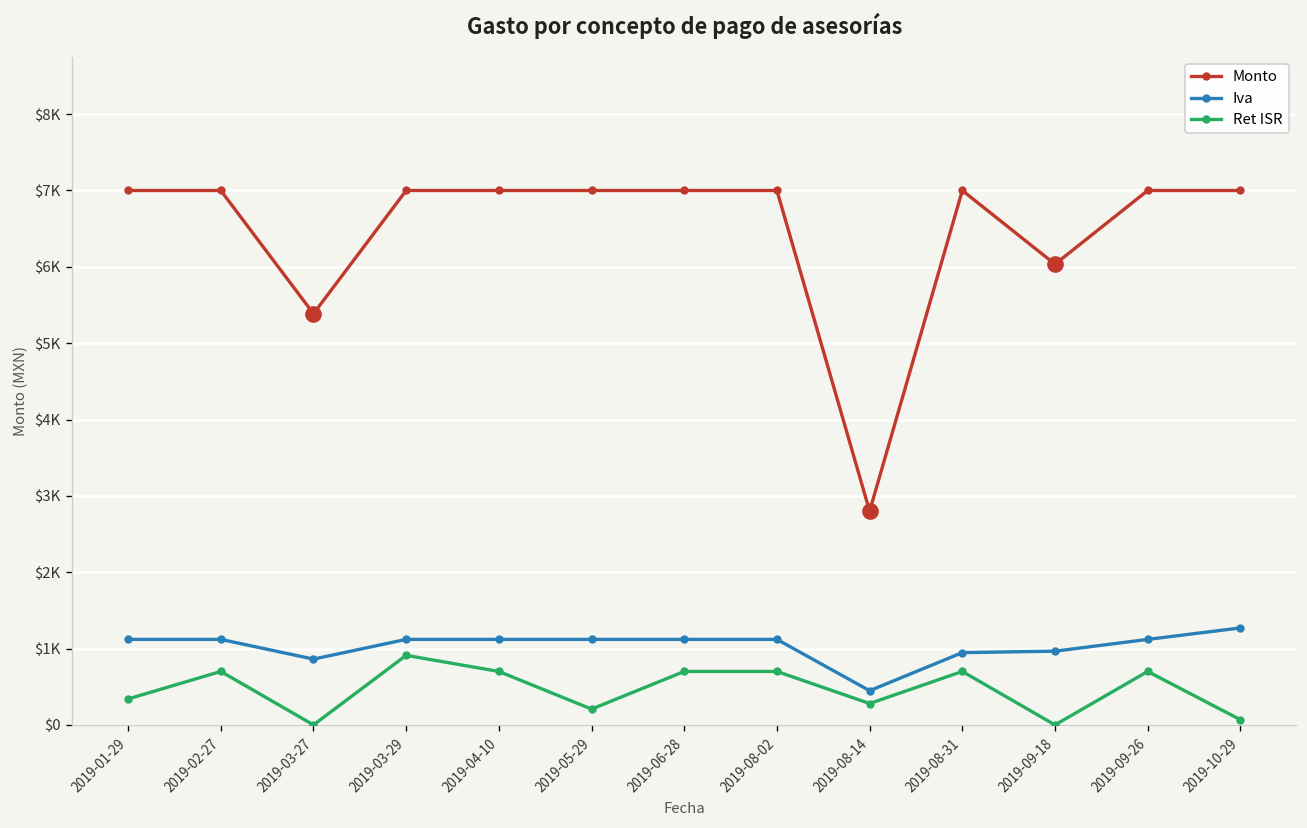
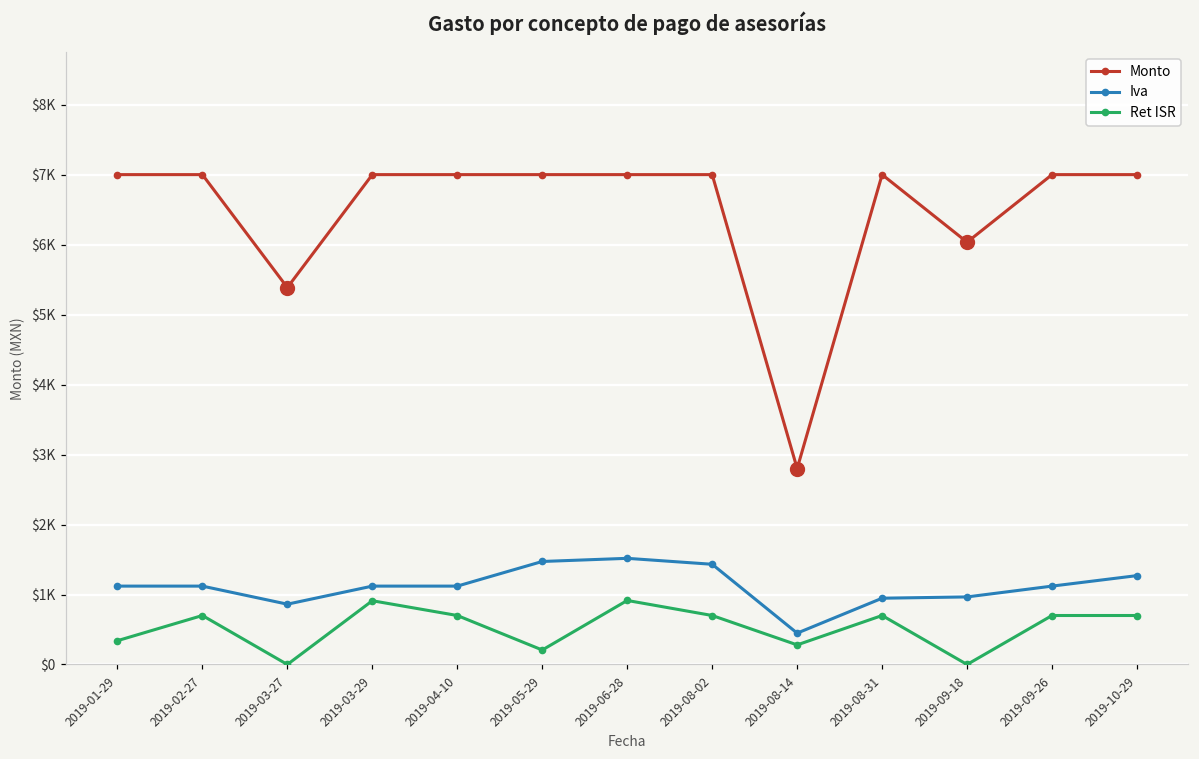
  {
    "Iva": {
      "2019-01-29": "$1100",
      "2019-02-27": "$1100",
      "2019-03-27": "$900",
      "2019-03-29": "$1100",
      "2019-04-10": "$1100",
-     "2019-05-29": "$1100",
-     "2019-06-28": "$1100",
-     "2019-08-02": "$1100",
+     "2019-05-29": "$1500",
+     "2019-06-28": "$1500",
+     "2019-08-02": "$1400",
      "2019-08-14": "$400",
      "2019-08-31": "$900",
      "2019-09-18": "$1000",
      "2019-09-26": "$1100",
      "2019-10-29": "$1300"
    },
    "Ret ISR": {
      "2019-01-29": "$300",
      "2019-02-27": "$700",
      "2019-03-27": "$0",
      "2019-03-29": "$900",
      "2019-04-10": "$700",
      "2019-05-29": "$200",
-     "2019-06-28": "$700",
+     "2019-06-28": "$900",
      "2019-08-02": "$700",
      "2019-08-14": "$300",
      "2019-08-31": "$700",
      "2019-09-18": "$0",
      "2019-09-26": "$700",
-     "2019-10-29": "$100"
+     "2019-10-29": "$700"
    }
  }
